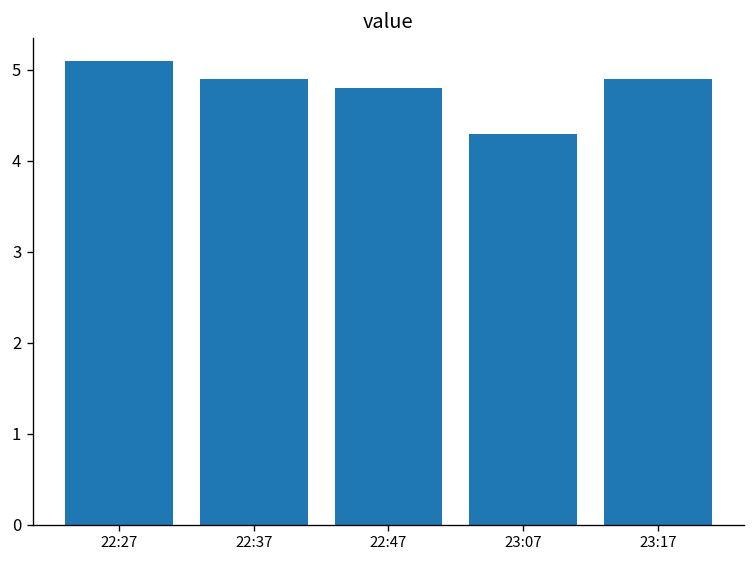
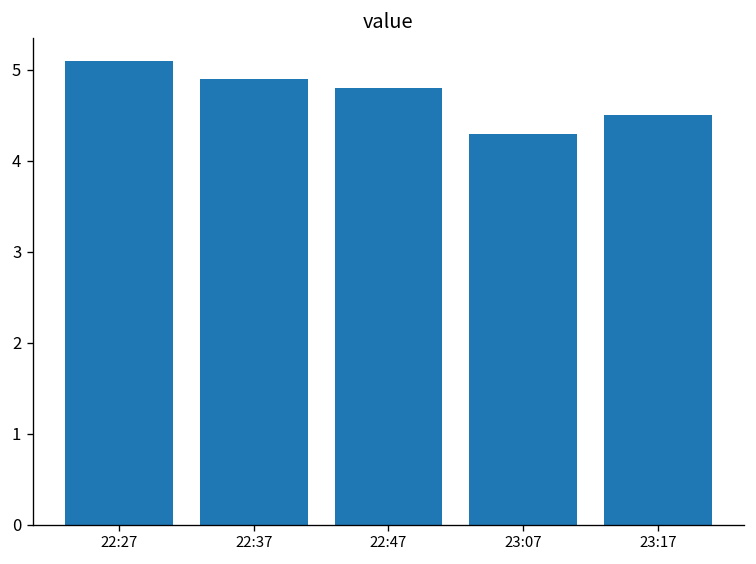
  {
    "22:27": 5.1,
    "22:37": 4.9,
    "22:47": 4.8,
    "23:07": 4.3,
-   "23:17": 4.9
+   "23:17": 4.5
  }
